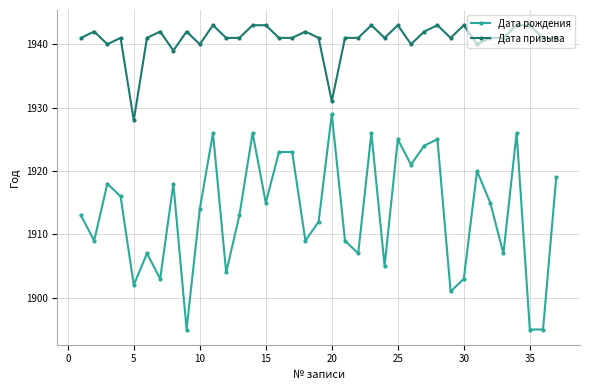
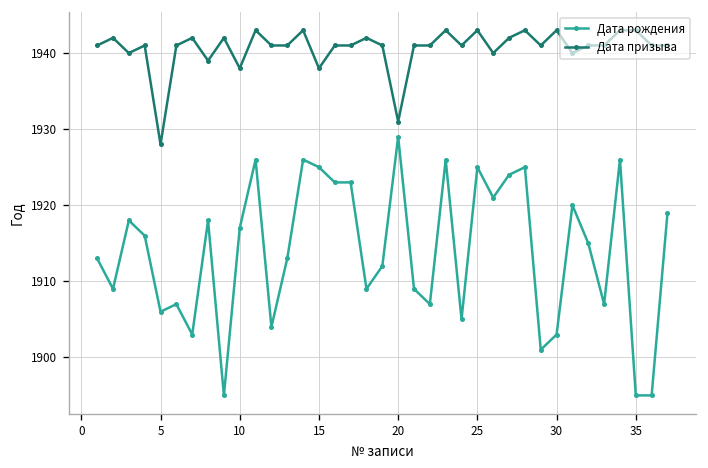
  {
    "Дата рождения": {
-     "5": 1902,
-     "10": 1914,
-     "15": 1915,
+     "5": 1906,
+     "10": 1917,
+     "15": 1925,
      "20": 1929,
      "25": 1925,
      "30": 1903,
      "35": 1895
    },
    "Дата призыва": {
      "5": 1928,
-     "10": 1940,
-     "15": 1943,
+     "10": 1938,
+     "15": 1938,
      "20": 1931,
      "25": 1943,
      "30": 1943
    }
  }
